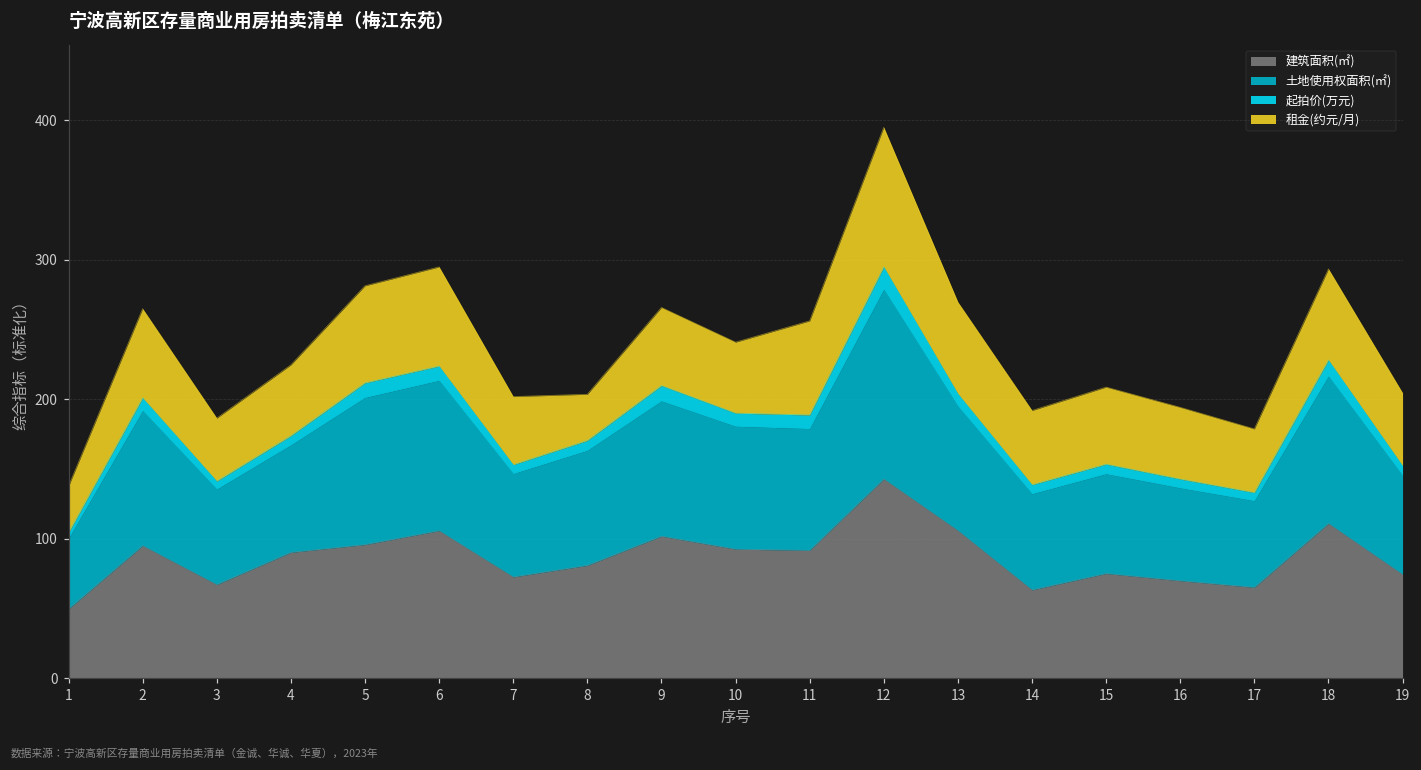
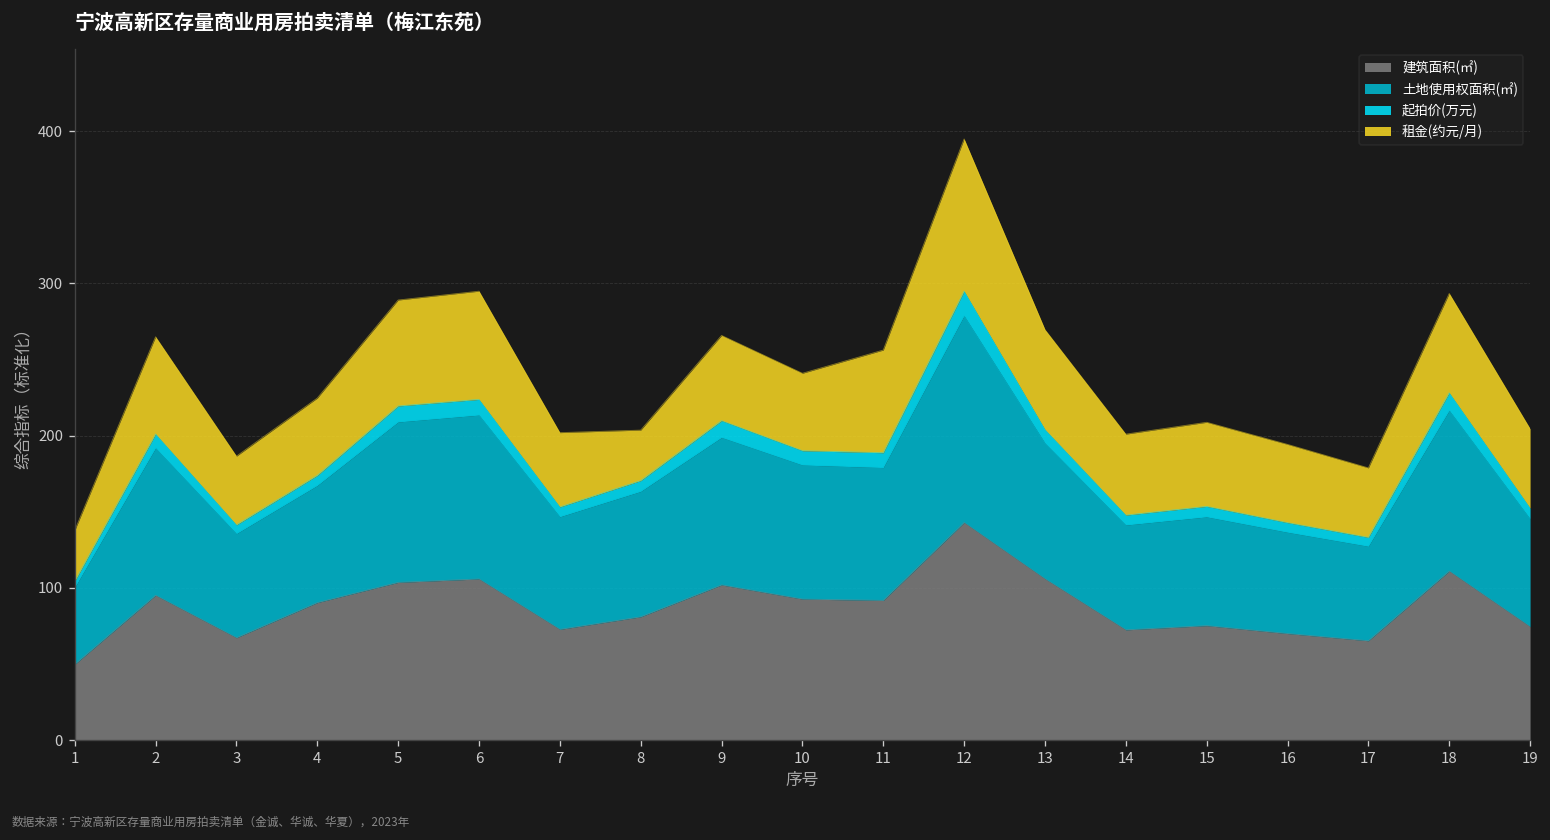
  {
    "建筑面积(㎡)": {
      "1": 50,
      "2": 95,
      "3": 67,
      "4": 90,
-     "5": 96,
+     "5": 104,
      "6": 106,
      "7": 73,
      "8": 81,
      "9": 102,
      "10": 93,
      "11": 92,
      "12": 143,
      "13": 106,
-     "14": 63,
+     "14": 72,
      "15": 75,
      "16": 70,
      "17": 65,
      "18": 111,
      "19": 74
    },
    "租金(约元/月)": {
      "1": 33,
      "2": 64,
      "3": 45,
      "4": 51,
      "5": 70,
      "6": 71,
      "7": 49,
      "8": 33,
      "9": 56,
      "10": 51,
      "11": 67,
      "12": 100,
      "13": 66,
      "14": 53,
      "15": 55,
      "16": 51,
      "17": 46,
      "18": 65,
      "19": 52
    }
  }
